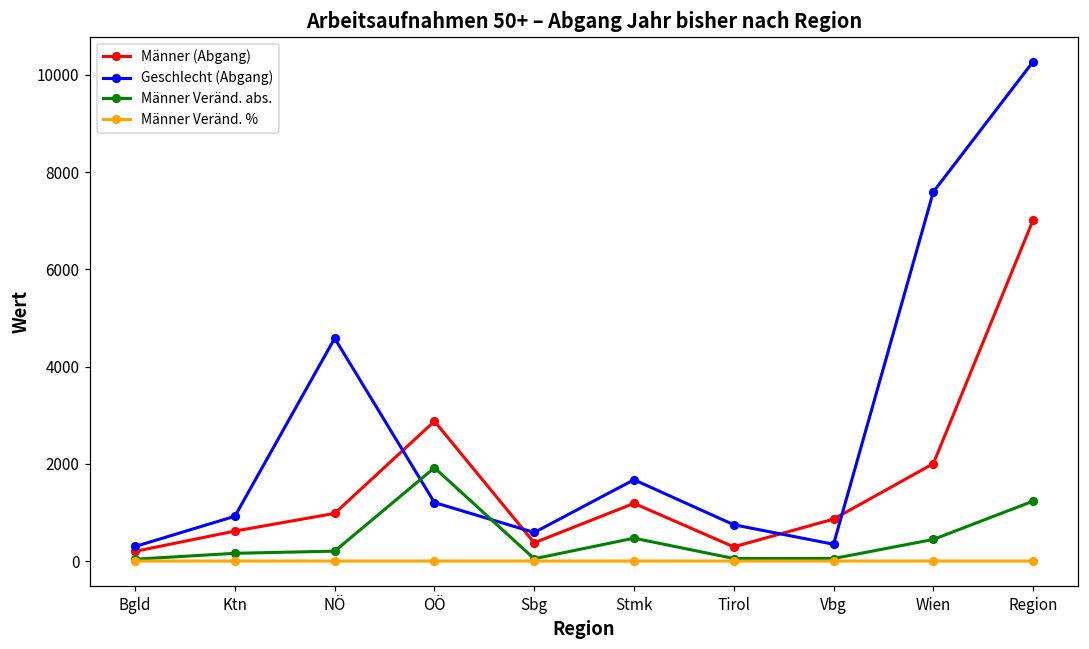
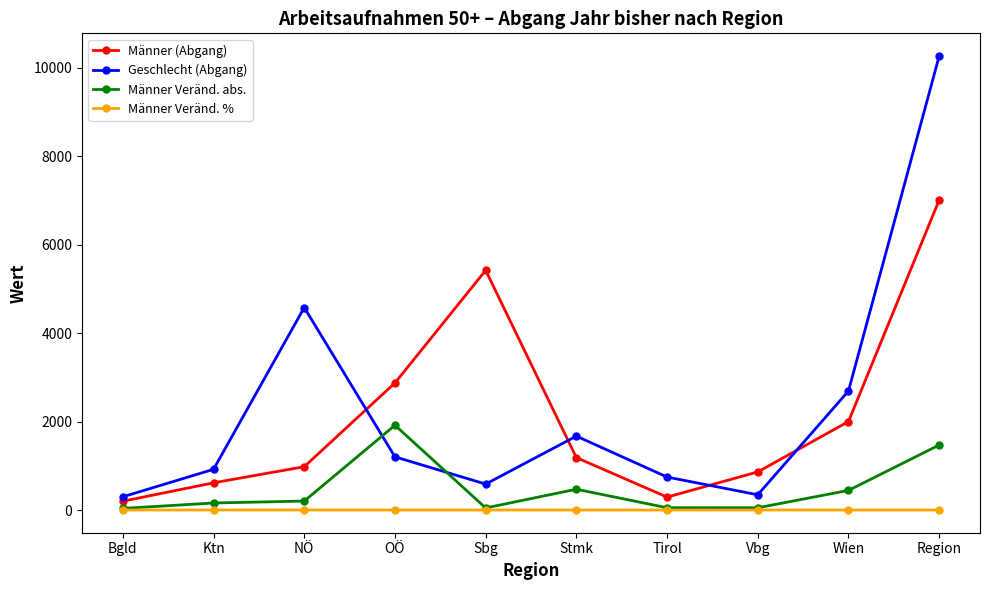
  {
    "Männer (Abgang)": {
      "Bgld": 200,
      "Ktn": 600,
      "NÖ": 1000,
      "OÖ": 2900,
-     "Sbg": 400,
+     "Sbg": 5400,
      "Stmk": 1200,
      "Tirol": 300,
      "Vbg": 900,
      "Wien": 2000,
      "Region": 7000
    },
    "Geschlecht (Abgang)": {
      "Bgld": 300,
      "Ktn": 900,
      "NÖ": 4600,
      "OÖ": 1200,
      "Sbg": 600,
      "Stmk": 1700,
      "Tirol": 700,
      "Vbg": 300,
-     "Wien": 7600,
+     "Wien": 2700,
      "Region": 10300
    },
    "Männer Veränd. abs.": {
      "Ktn": 200,
      "NÖ": 200,
      "OÖ": 1900,
      "Stmk": 500,
      "Wien": 400,
-     "Region": 1200
+     "Region": 1500
    },
    "Männer Veränd. %": {
      "Ktn": 0,
      "NÖ": 0,
      "OÖ": 0,
      "Stmk": 0,
      "Wien": 0,
      "Region": 0
    }
  }
